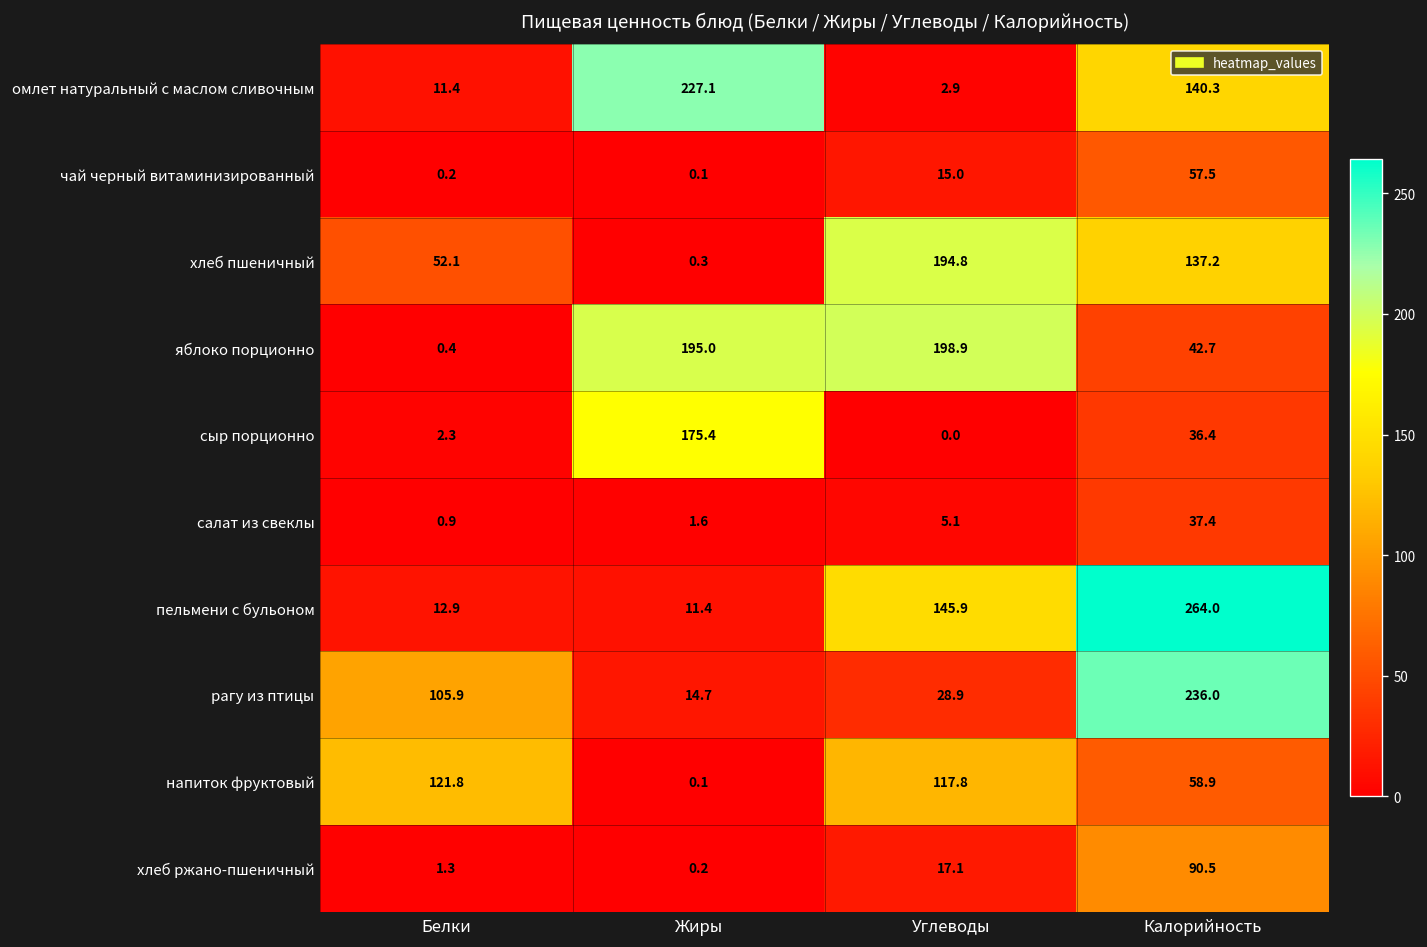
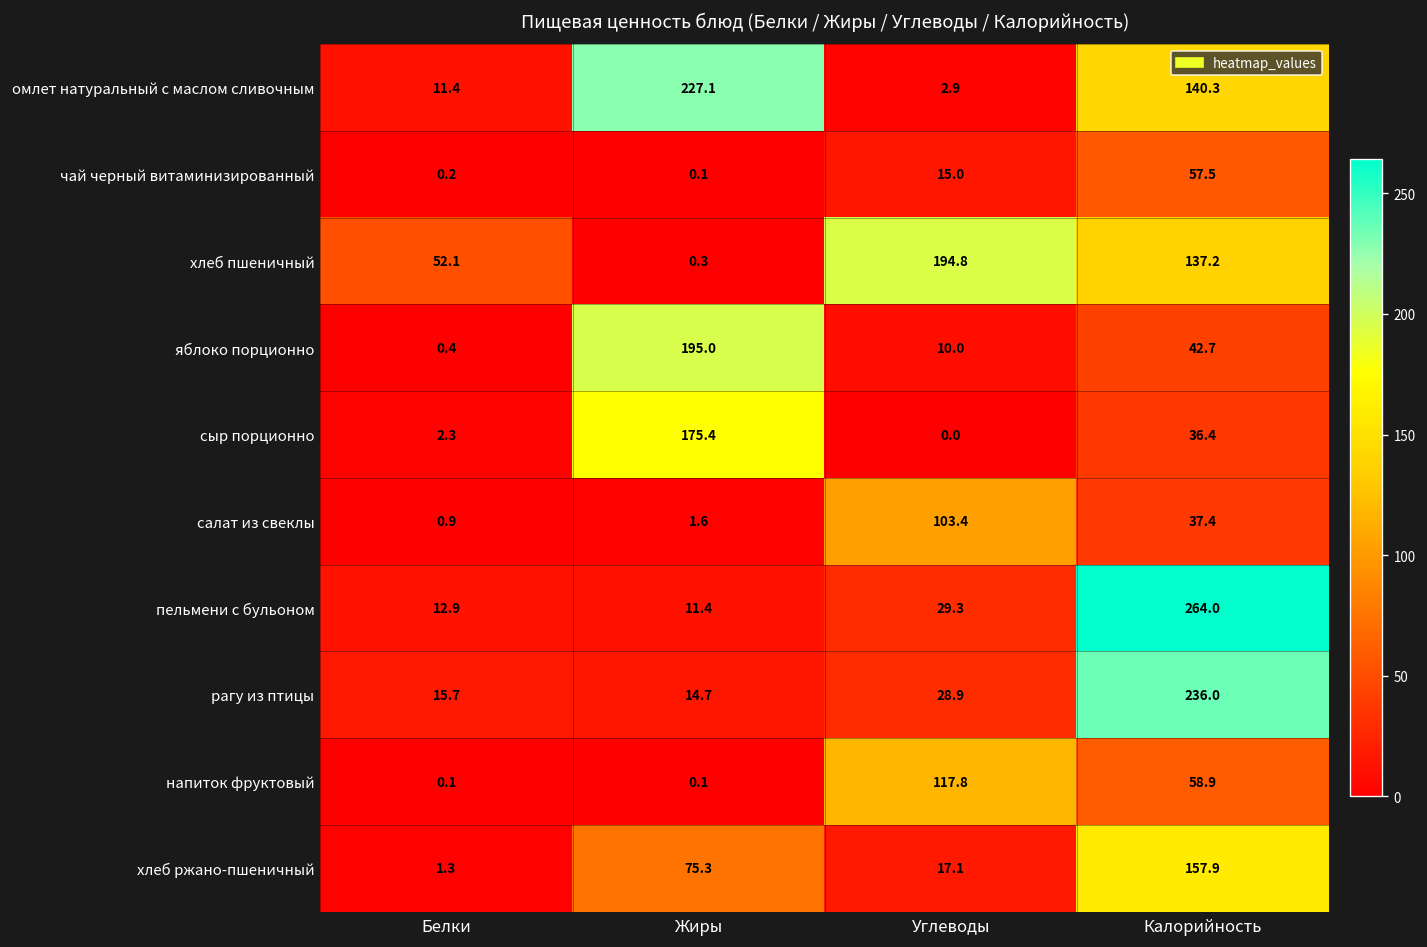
  {
    "омлет натуральный с маслом сливочным": {
      "Белки": 11.4,
      "Жиры": 227.1,
      "Углеводы": 2.9,
      "Калорийность": 140.3
    },
    "чай черный витаминизированный": {
      "Белки": 0.2,
      "Жиры": 0.1,
      "Углеводы": 15.0,
      "Калорийность": 57.5
    },
    "хлеб пшеничный": {
      "Белки": 52.1,
      "Жиры": 0.3,
      "Углеводы": 194.8,
      "Калорийность": 137.2
    },
    "яблоко порционно": {
      "Белки": 0.4,
      "Жиры": 195.0,
-     "Углеводы": 198.9,
+     "Углеводы": 10.0,
      "Калорийность": 42.7
    },
    "сыр порционно": {
      "Белки": 2.3,
      "Жиры": 175.4,
      "Углеводы": 0.0,
      "Калорийность": 36.4
    },
    "салат из свеклы": {
      "Белки": 0.9,
      "Жиры": 1.6,
-     "Углеводы": 5.1,
+     "Углеводы": 103.4,
      "Калорийность": 37.4
    },
    "пельмени с бульоном": {
      "Белки": 12.9,
      "Жиры": 11.4,
-     "Углеводы": 145.9,
+     "Углеводы": 29.3,
      "Калорийность": 264.0
    },
    "рагу из птицы": {
-     "Белки": 105.9,
+     "Белки": 15.7,
      "Жиры": 14.7,
      "Углеводы": 28.9,
      "Калорийность": 236.0
    },
    "напиток фруктовый": {
-     "Белки": 121.8,
+     "Белки": 0.1,
      "Жиры": 0.1,
      "Углеводы": 117.8,
      "Калорийность": 58.9
    },
    "хлеб ржано-пшеничный": {
      "Белки": 1.3,
-     "Жиры": 0.2,
+     "Жиры": 75.3,
      "Углеводы": 17.1,
-     "Калорийность": 90.5
+     "Калорийность": 157.9
    }
  }
